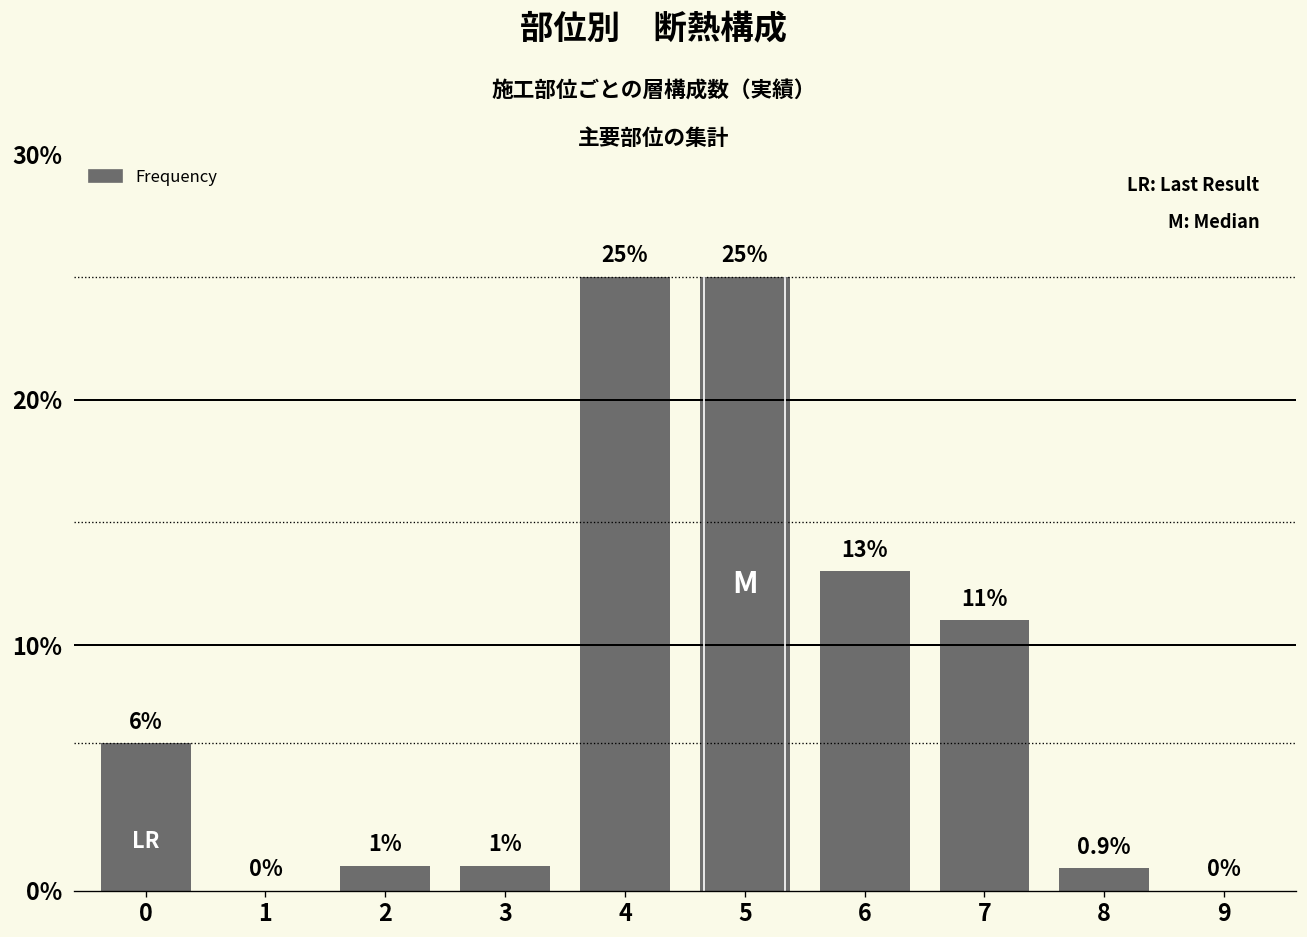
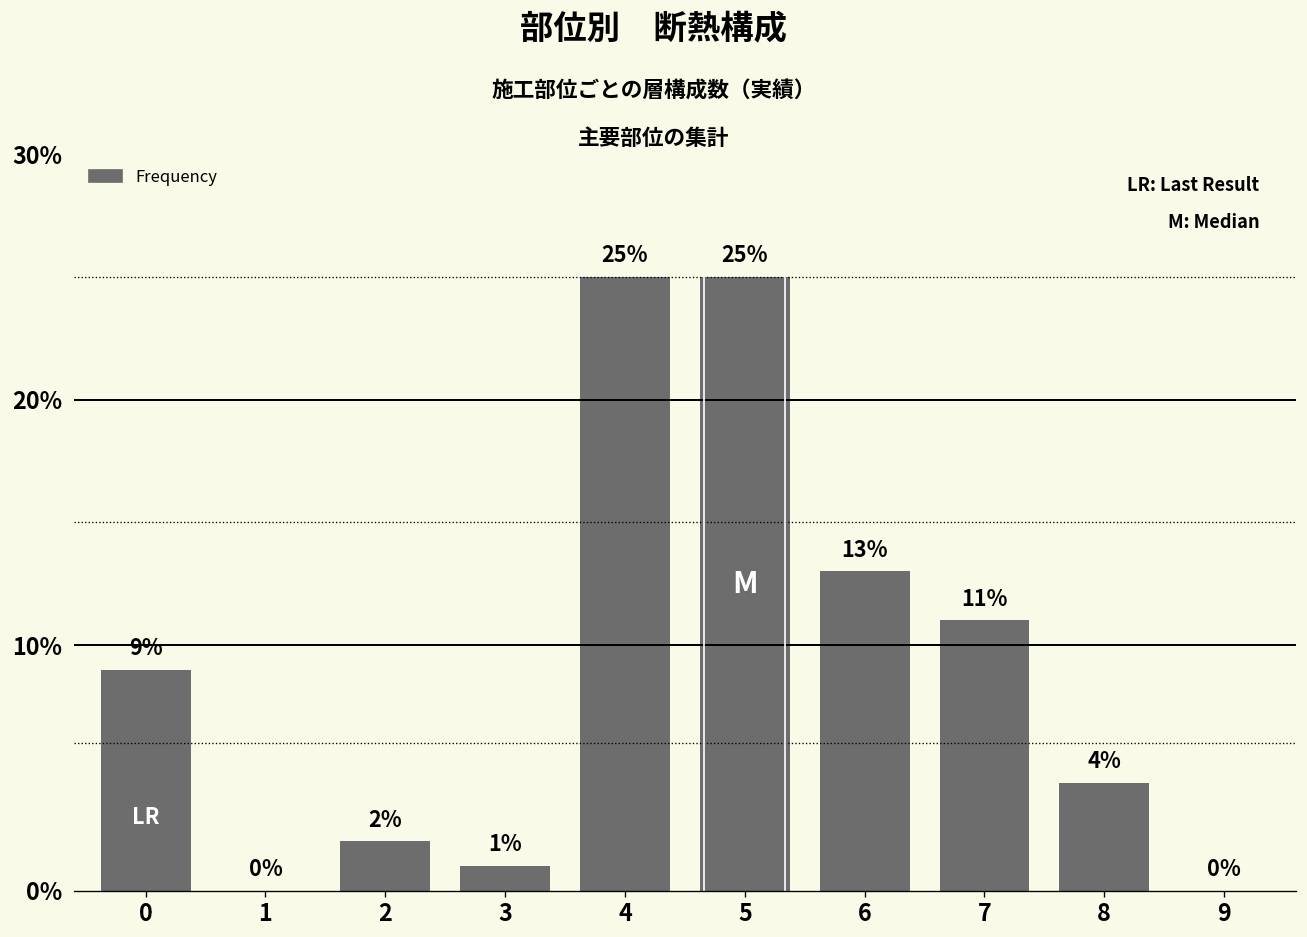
  {
    "Frequency": {
-     "0": "6%",
+     "0": "9%",
      "1": "0%",
-     "2": "1%",
+     "2": "2%",
      "3": "1%",
      "4": "25%",
      "5": "25%",
      "6": "13%",
      "7": "11%",
-     "8": "0.9%",
+     "8": "4%",
      "9": "0%"
    }
  }
